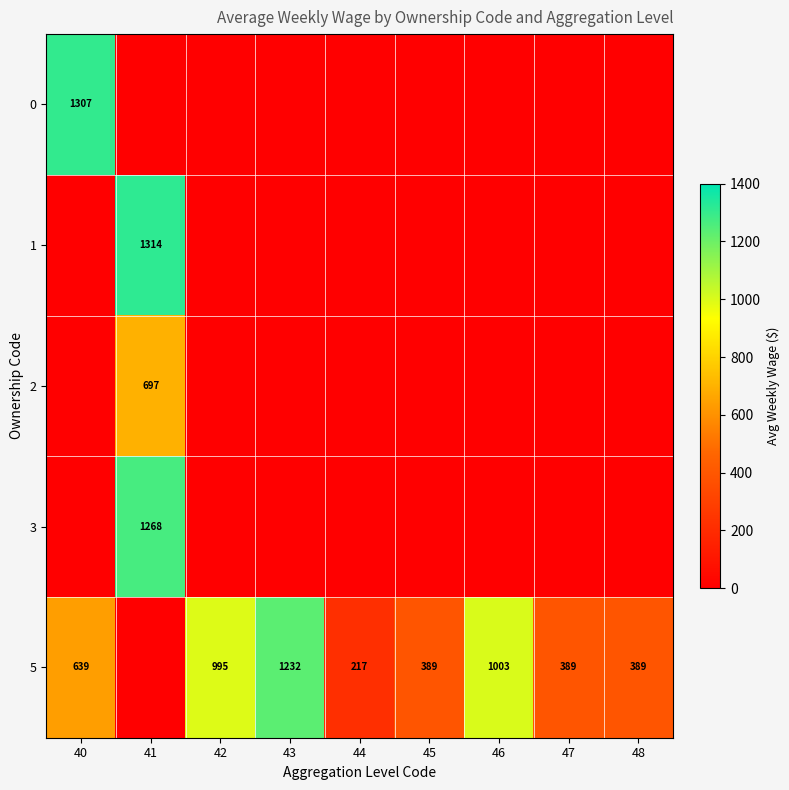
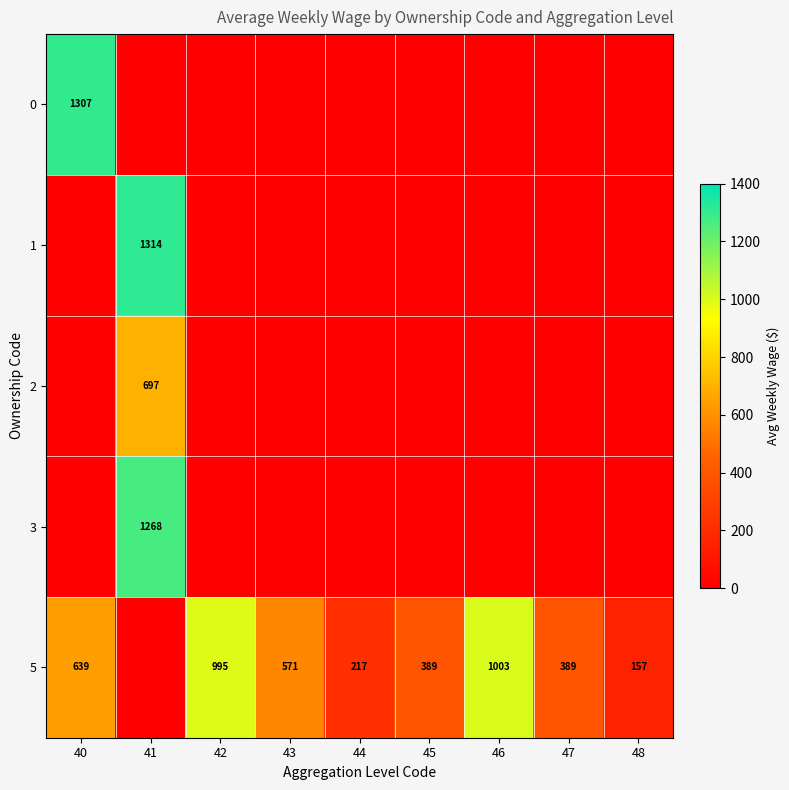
  {
    "0": {
      "40": 1307
    },
    "1": {
      "41": 1314
    },
    "2": {
      "41": 697
    },
    "3": {
      "41": 1268
    },
    "5": {
      "40": 639,
      "42": 995,
-     "43": 1232,
+     "43": 571,
      "44": 217,
      "45": 389,
      "46": 1003,
      "47": 389,
-     "48": 389
+     "48": 157
    }
  }
